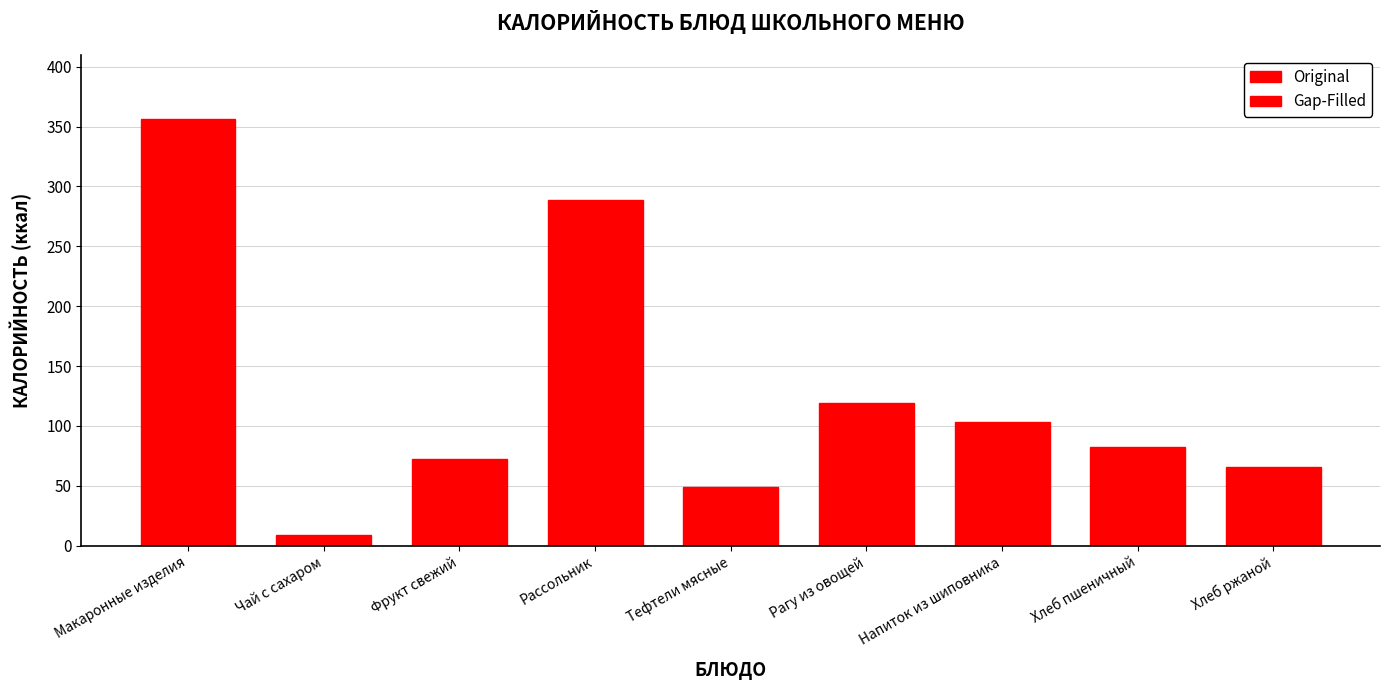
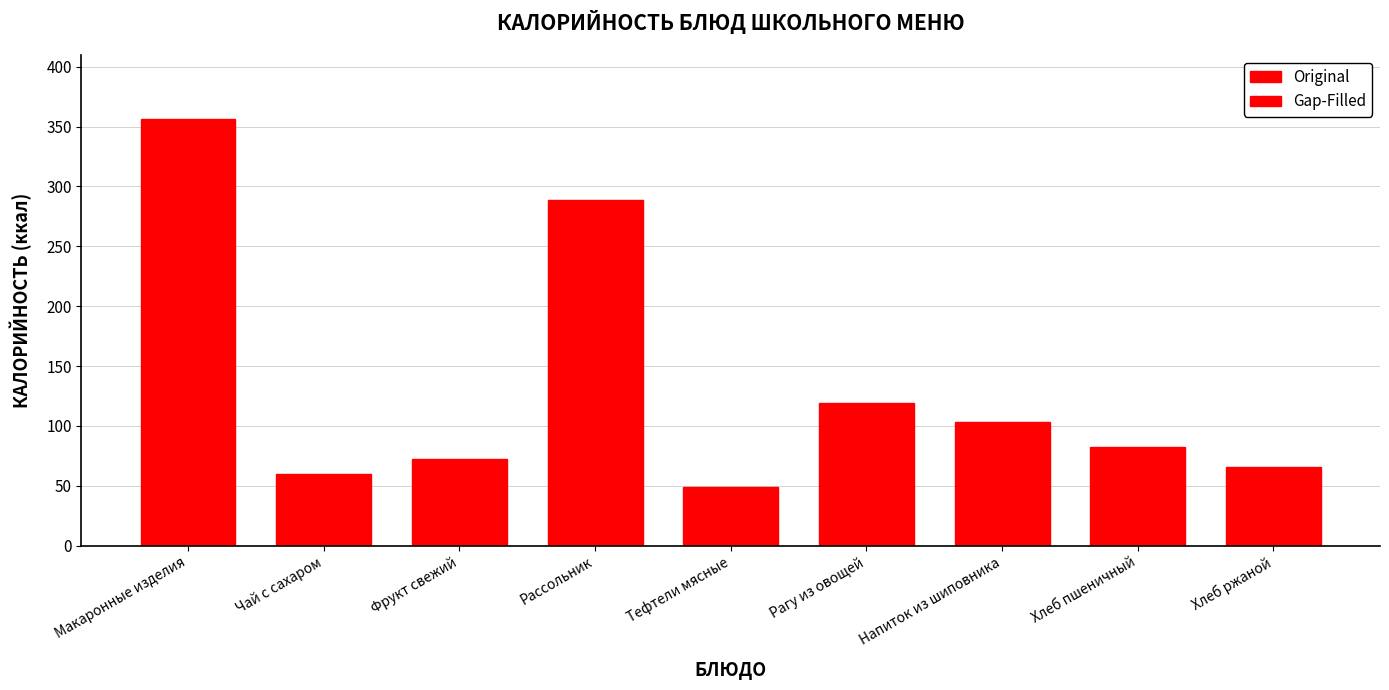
  {
    "Макаронные изделия": 356,
-   "Чай с сахаром": 9,
+   "Чай с сахаром": 60,
    "Фрукт свежий": 72,
    "Рассольник": 289,
    "Тефтели мясные": 49,
    "Рагу из овощей": 119,
    "Напиток из шиповника": 103,
    "Хлеб пшеничный": 82,
    "Хлеб ржаной": 66
  }
